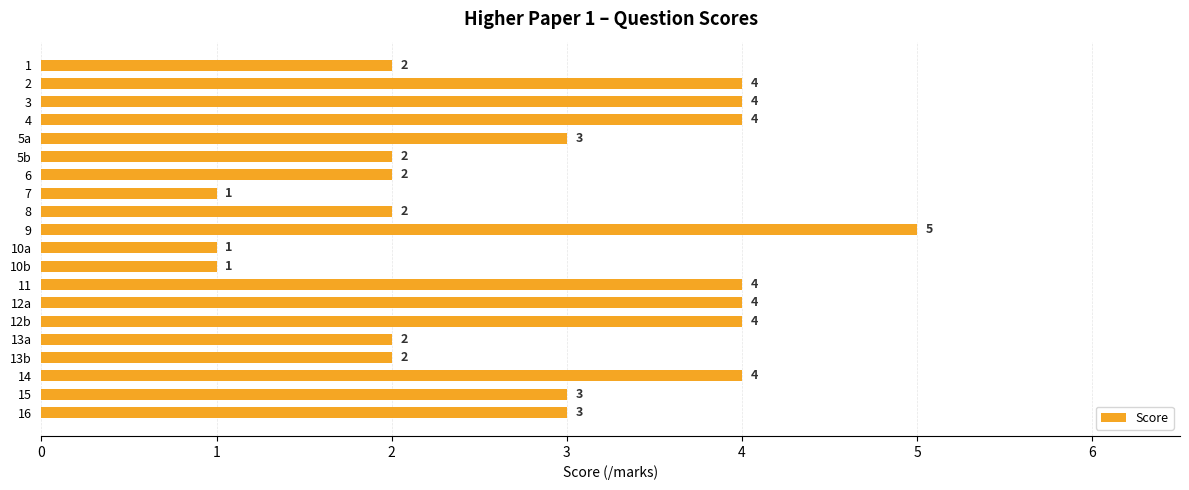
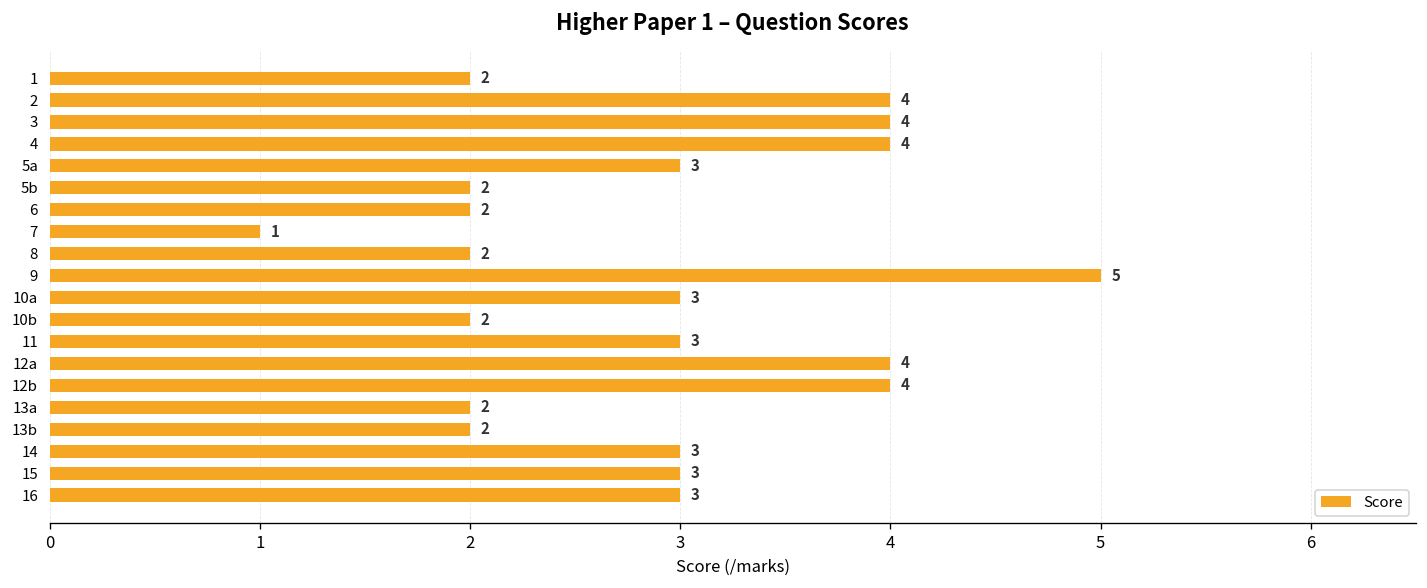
  {
    "1": 2,
    "2": 4,
    "3": 4,
    "4": 4,
    "5a": 3,
    "5b": 2,
    "6": 2,
    "7": 1,
    "8": 2,
    "9": 5,
-   "10a": 1,
-   "10b": 1,
-   "11": 4,
+   "10a": 3,
+   "10b": 2,
+   "11": 3,
    "12a": 4,
    "12b": 4,
    "13a": 2,
    "13b": 2,
-   "14": 4,
+   "14": 3,
    "15": 3,
    "16": 3
  }
